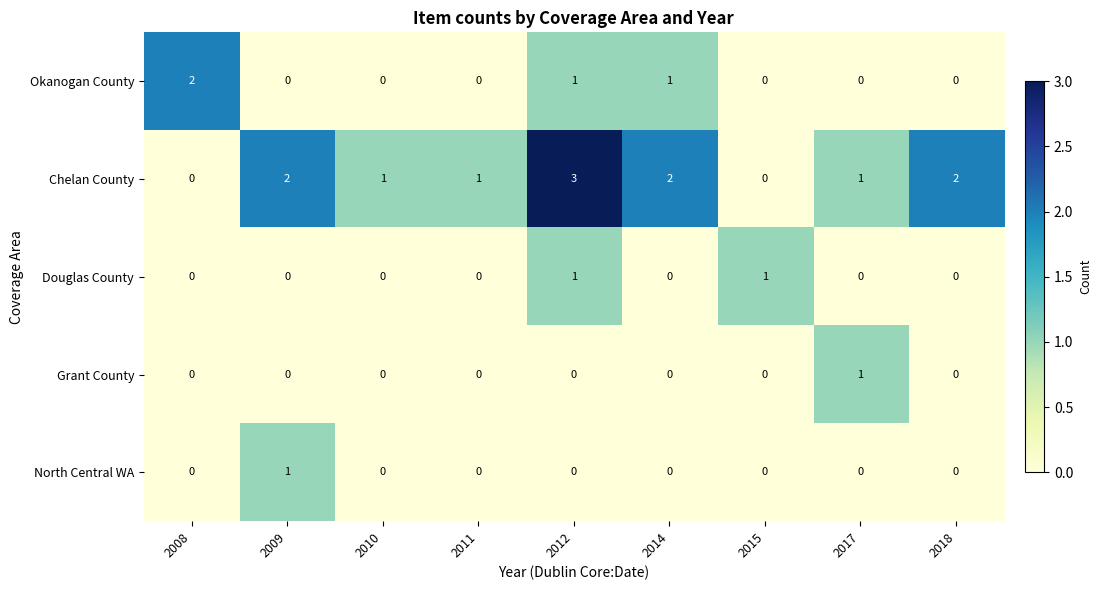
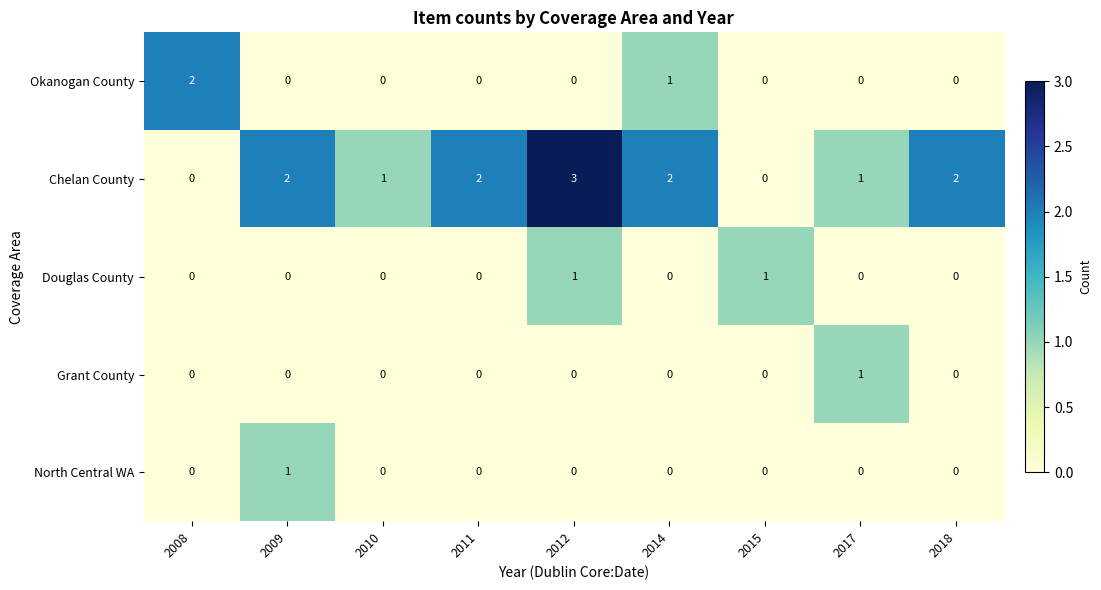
  {
    "Okanogan County": {
      "2008": 2,
      "2009": 0,
      "2010": 0,
      "2011": 0,
-     "2012": 1,
+     "2012": 0,
      "2014": 1,
      "2015": 0,
      "2017": 0,
      "2018": 0
    },
    "Chelan County": {
      "2008": 0,
      "2009": 2,
      "2010": 1,
-     "2011": 1,
+     "2011": 2,
      "2012": 3,
      "2014": 2,
      "2015": 0,
      "2017": 1,
      "2018": 2
    },
    "Douglas County": {
      "2008": 0,
      "2009": 0,
      "2010": 0,
      "2011": 0,
      "2012": 1,
      "2014": 0,
      "2015": 1,
      "2017": 0,
      "2018": 0
    },
    "Grant County": {
      "2008": 0,
      "2009": 0,
      "2010": 0,
      "2011": 0,
      "2012": 0,
      "2014": 0,
      "2015": 0,
      "2017": 1,
      "2018": 0
    },
    "North Central WA": {
      "2008": 0,
      "2009": 1,
      "2010": 0,
      "2011": 0,
      "2012": 0,
      "2014": 0,
      "2015": 0,
      "2017": 0,
      "2018": 0
    }
  }
